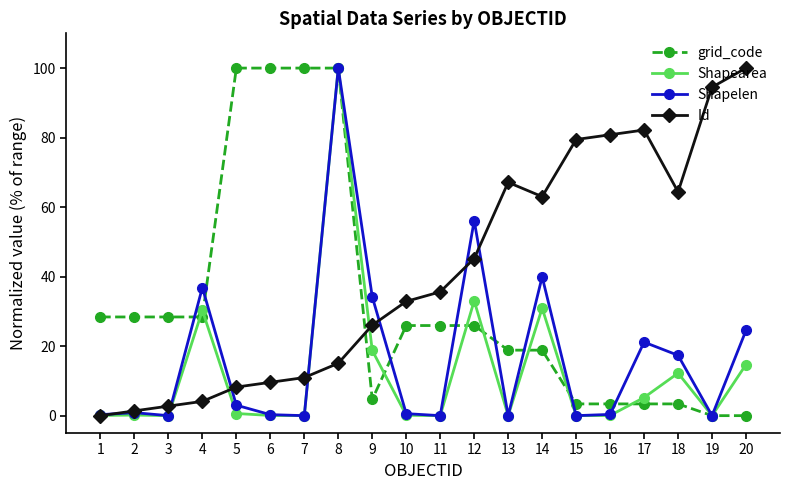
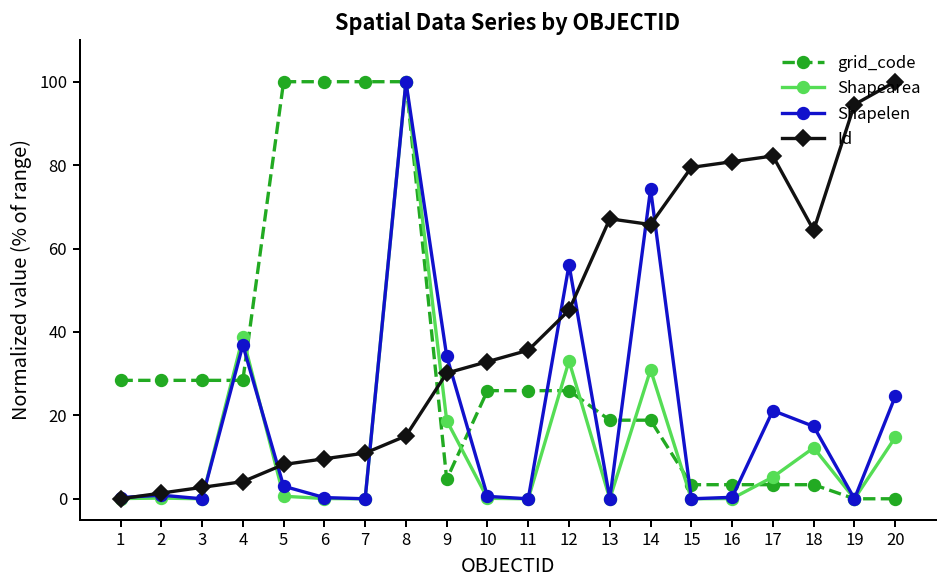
  {
    "grid_code": {
      "1": 28,
      "2": 28,
      "3": 28,
      "4": 28,
      "5": 100,
      "6": 100,
      "7": 100,
      "9": 5,
      "10": 26,
      "11": 26,
      "12": 26,
      "13": 19,
      "14": 19,
      "15": 3,
      "16": 3,
      "17": 3,
      "18": 3,
      "20": 0
    },
    "Shapearea": {
-     "4": 30,
+     "4": 39,
      "5": 1,
      "9": 19,
      "12": 33,
      "14": 31,
      "17": 5,
      "18": 12,
      "20": 15
    },
    "Shapelen": {
      "4": 37,
      "5": 3,
      "9": 34,
      "12": 56,
-     "14": 40,
+     "14": 74,
      "17": 21,
      "18": 17,
      "20": 25
    },
    "Id": {
      "3": 3,
      "4": 4,
      "5": 8,
      "6": 10,
      "7": 11,
      "8": 15,
-     "9": 26,
+     "9": 30,
      "10": 33,
      "11": 36,
      "12": 45,
      "13": 67,
-     "14": 63,
+     "14": 66,
      "15": 79,
      "16": 81,
      "17": 82,
      "18": 64,
      "19": 95,
      "20": 100
    }
  }
